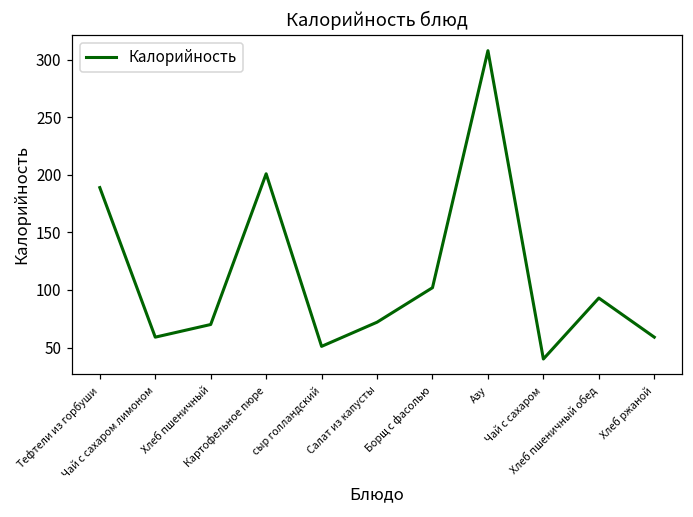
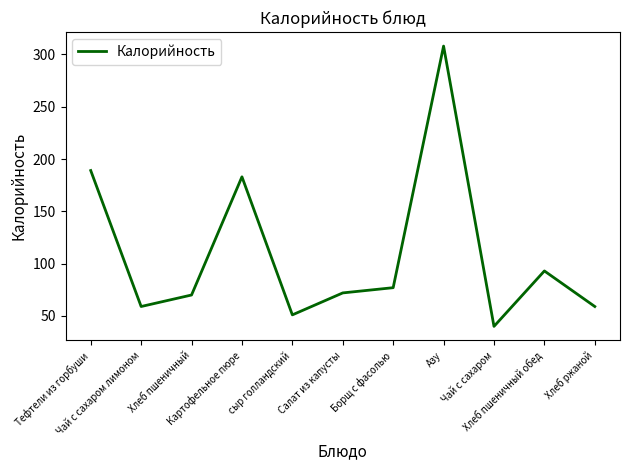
  {
    "Тефтели из горбуши": 189,
    "Чай с сахаром лимоном": 59,
    "Хлеб пшеничный": 70,
-   "Картофельное пюре": 201,
+   "Картофельное пюре": 183,
    "сыр голландский": 51,
    "Салат из капусты": 72,
-   "Борщ с фасолью": 102,
+   "Борщ с фасолью": 77,
    "Азу": 308,
    "Чай с сахаром": 40,
    "Хлеб пшеничный обед": 93,
    "Хлеб ржаной": 59
  }
